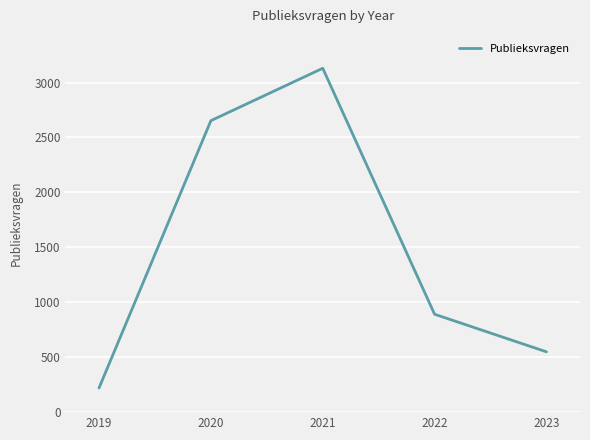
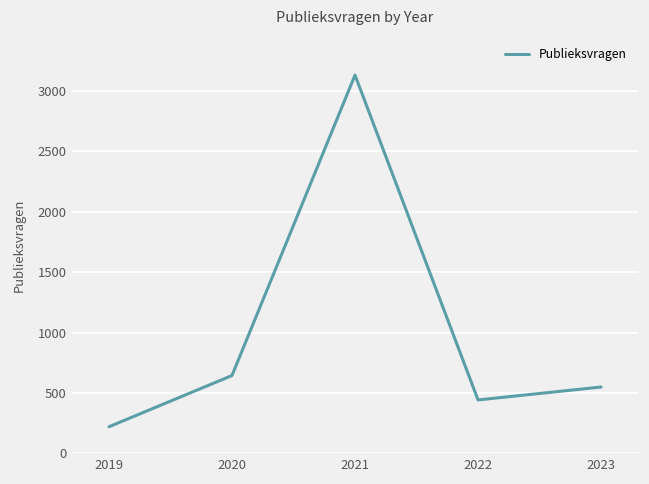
  {
    "2019": 220,
-   "2020": 2650,
+   "2020": 640,
    "2021": 3130,
-   "2022": 890,
+   "2022": 440,
    "2023": 550
  }
